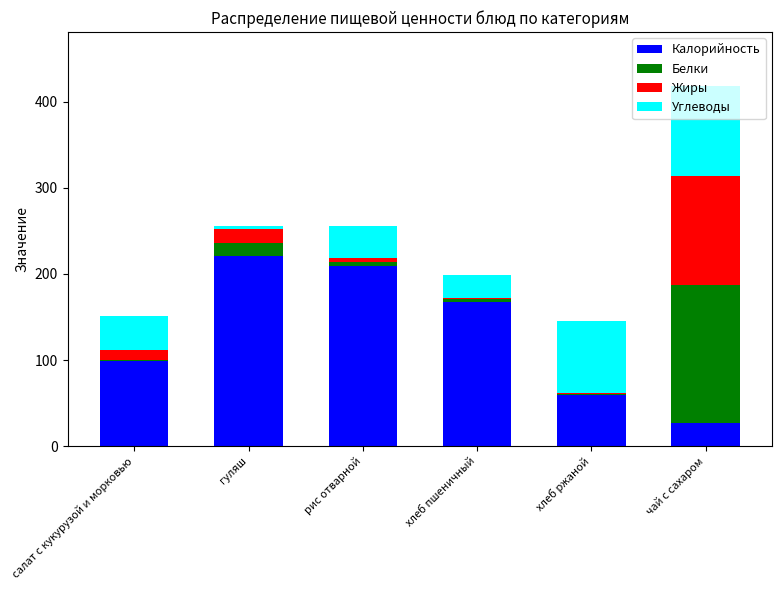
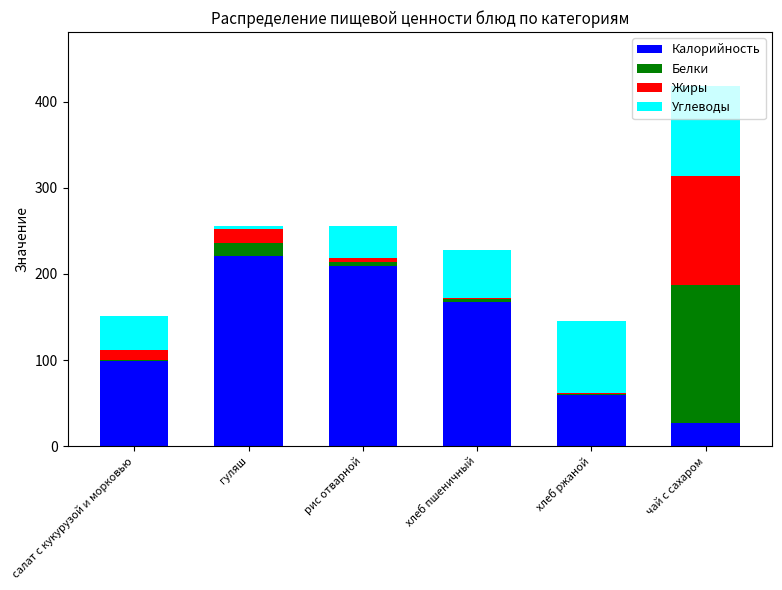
  {
    "Калорийность": {
      "салат с кукурузой и морковью": 100,
      "гуляш": 220,
      "рис отварной": 210,
      "хлеб пшеничный": 170,
      "хлеб ржаной": 60,
      "чай с сахаром": 30
    },
    "Белки": {
      "гуляш": 10,
      "рис отварной": 0,
      "хлеб пшеничный": 0,
      "чай с сахаром": 160
    },
    "Жиры": {
      "салат с кукурузой и морковью": 10,
      "гуляш": 20,
      "рис отварной": 10,
      "чай с сахаром": 130
    },
    "Углеводы": {
      "салат с кукурузой и морковью": 40,
      "рис отварной": 40,
-     "хлеб пшеничный": 30,
+     "хлеб пшеничный": 60,
      "хлеб ржаной": 80
    }
  }
